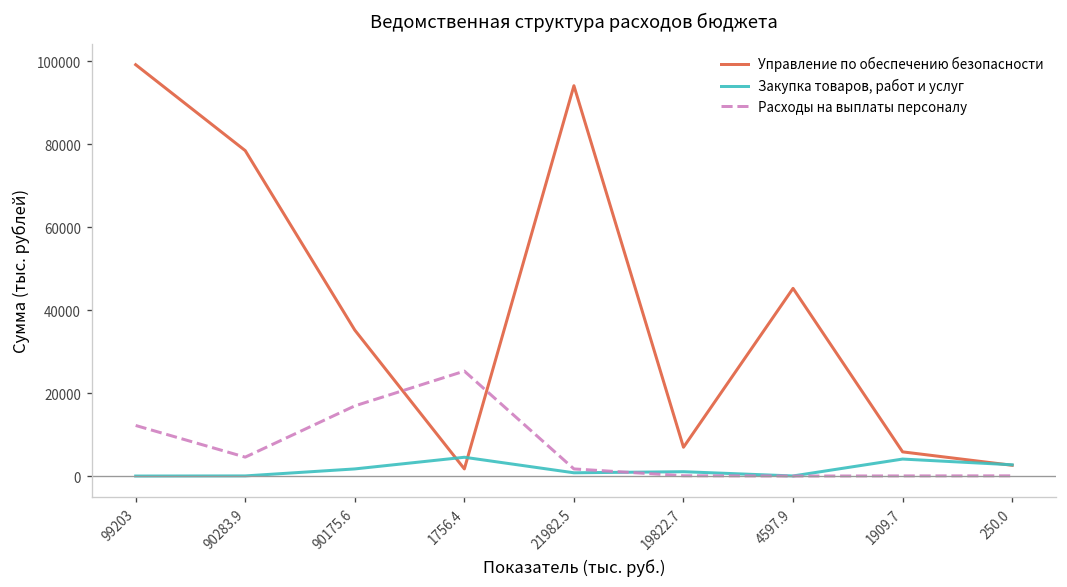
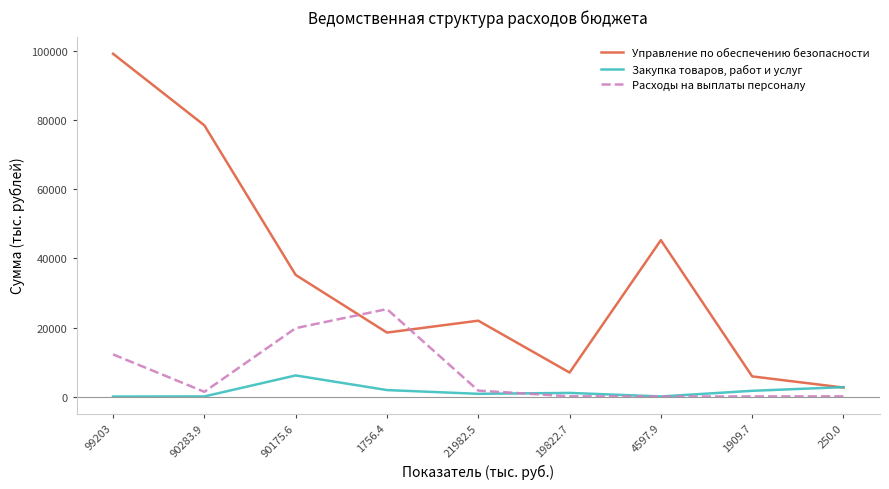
  {
    "Управление по обеспечению безопасности": {
      "99203": 99000,
      "90283.9": 78000,
      "90175.6": 35000,
-     "1756.4": 2000,
-     "21982.5": 94000,
+     "1756.4": 19000,
+     "21982.5": 22000,
      "19822.7": 7000,
      "4597.9": 45000,
      "1909.7": 6000
    },
    "Закупка товаров, работ и услуг": {
      "99203": 0,
      "90283.9": 0,
-     "90175.6": 2000,
-     "1756.4": 5000,
+     "90175.6": 6000,
+     "1756.4": 2000,
      "21982.5": 1000,
      "19822.7": 1000,
-     "1909.7": 4000
+     "1909.7": 2000
    },
    "Расходы на выплаты персоналу": {
      "99203": 12000,
-     "90283.9": 5000,
-     "90175.6": 17000,
+     "90283.9": 1000,
+     "90175.6": 20000,
      "1756.4": 25000,
      "21982.5": 2000,
      "19822.7": 0,
      "1909.7": 0,
      "250.0": 0
    }
  }
